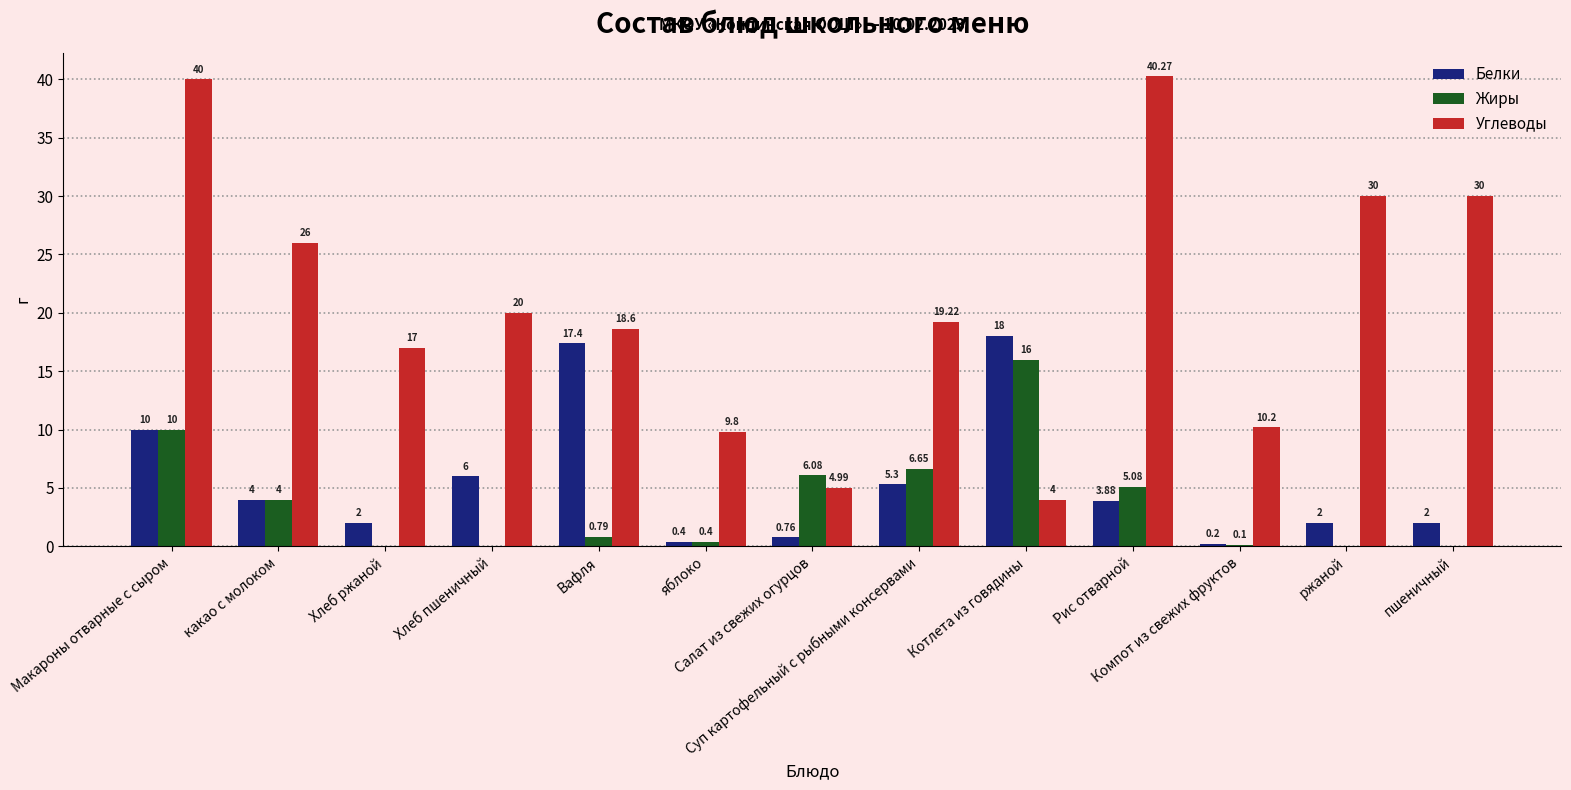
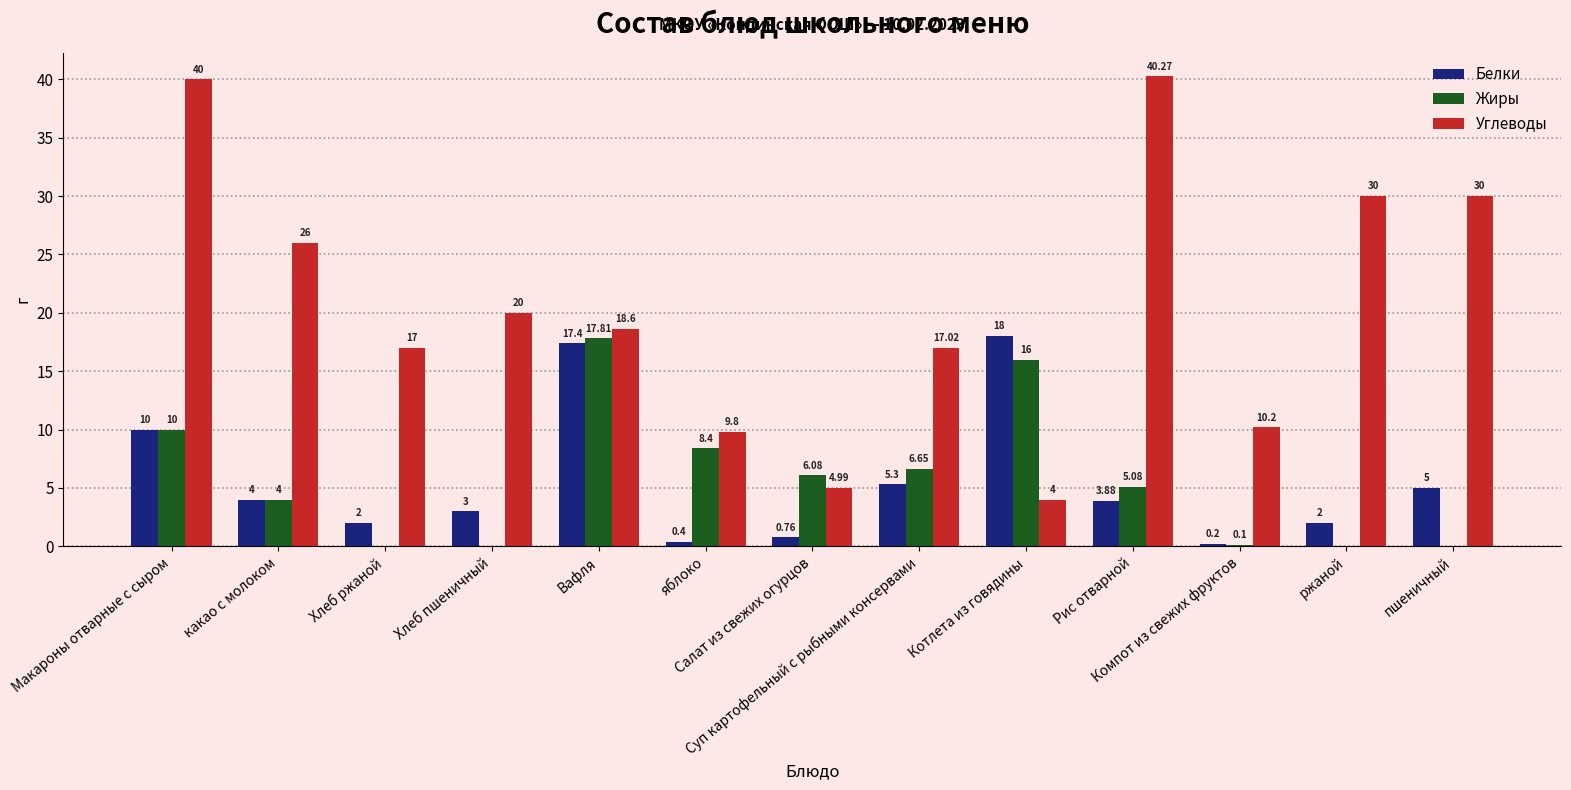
  {
    "Белки": {
      "Макароны отварные с сыром": 10,
      "какао с молоком": 4,
      "Хлеб ржаной": 2,
-     "Хлеб пшеничный": 6,
+     "Хлеб пшеничный": 3,
      "Вафля": 17.4,
      "яблоко": 0.4,
      "Салат из свежих огурцов": 0.76,
      "Суп картофельный с рыбными консервами": 5.3,
      "Котлета из говядины": 18,
      "Рис отварной": 3.88,
      "Компот из свежих фруктов": 0.2,
      "ржаной": 2,
-     "пшеничный": 2
+     "пшеничный": 5
    },
    "Жиры": {
      "Макароны отварные с сыром": 10,
      "какао с молоком": 4,
-     "Вафля": 0.79,
-     "яблоко": 0.4,
+     "Вафля": 17.81,
+     "яблоко": 8.4,
      "Салат из свежих огурцов": 6.08,
      "Суп картофельный с рыбными консервами": 6.65,
      "Котлета из говядины": 16,
      "Рис отварной": 5.08,
      "Компот из свежих фруктов": 0.1
    },
    "Углеводы": {
      "Макароны отварные с сыром": 40,
      "какао с молоком": 26,
      "Хлеб ржаной": 17,
      "Хлеб пшеничный": 20,
      "Вафля": 18.6,
      "яблоко": 9.8,
      "Салат из свежих огурцов": 4.99,
-     "Суп картофельный с рыбными консервами": 19.22,
+     "Суп картофельный с рыбными консервами": 17.02,
      "Котлета из говядины": 4,
      "Рис отварной": 40.27,
      "Компот из свежих фруктов": 10.2,
      "ржаной": 30,
      "пшеничный": 30
    }
  }
